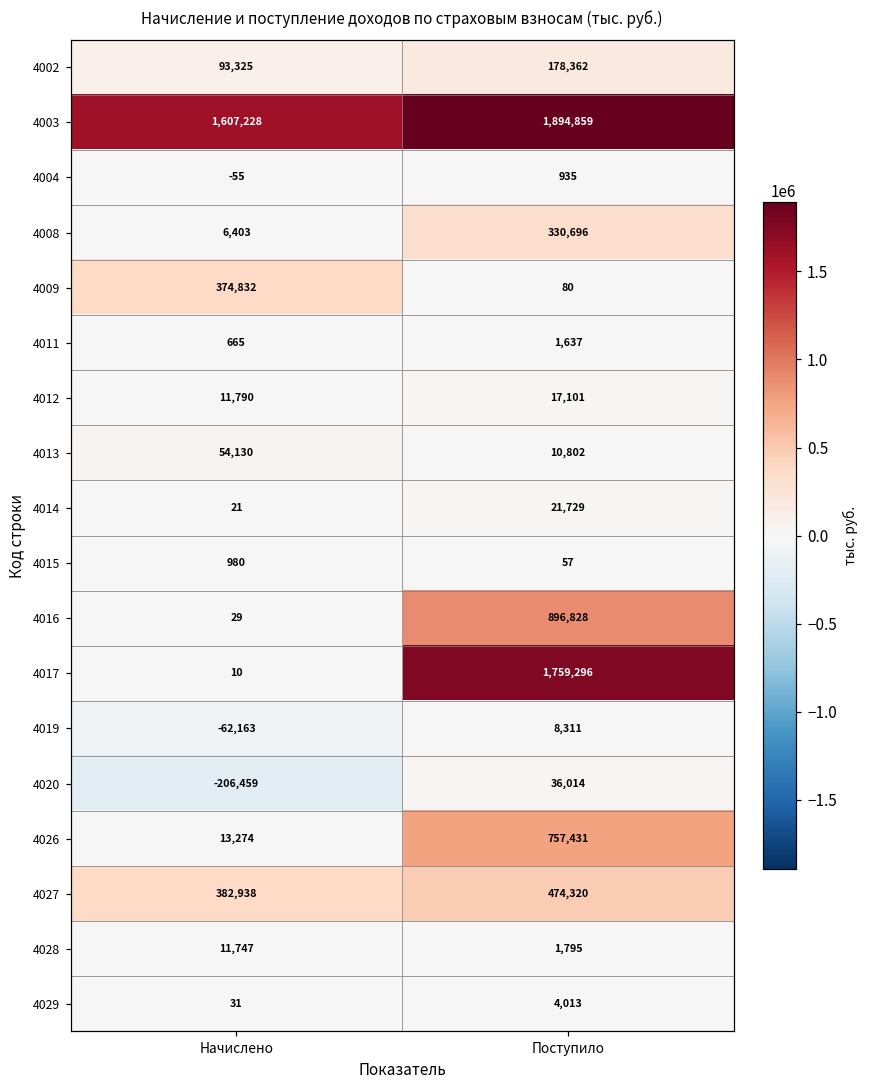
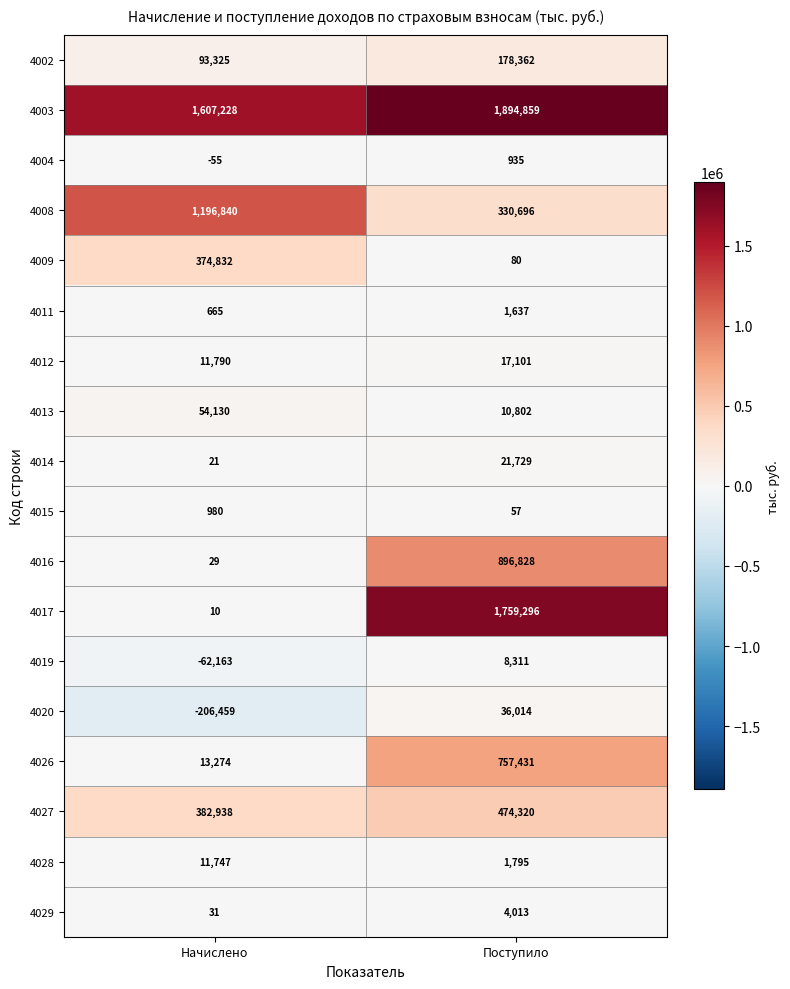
  {
    "4002": {
      "Начислено": "93,325",
      "Поступило": "178,362"
    },
    "4003": {
      "Начислено": "1,607,228",
      "Поступило": "1,894,859"
    },
    "4004": {
      "Начислено": "-55",
      "Поступило": "935"
    },
    "4008": {
-     "Начислено": "6,403",
+     "Начислено": "1,196,840",
      "Поступило": "330,696"
    },
    "4009": {
      "Начислено": "374,832",
      "Поступило": "80"
    },
    "4011": {
      "Начислено": "665",
      "Поступило": "1,637"
    },
    "4012": {
      "Начислено": "11,790",
      "Поступило": "17,101"
    },
    "4013": {
      "Начислено": "54,130",
      "Поступило": "10,802"
    },
    "4014": {
      "Начислено": "21",
      "Поступило": "21,729"
    },
    "4015": {
      "Начислено": "980",
      "Поступило": "57"
    },
    "4016": {
      "Начислено": "29",
      "Поступило": "896,828"
    },
    "4017": {
      "Начислено": "10",
      "Поступило": "1,759,296"
    },
    "4019": {
      "Начислено": "-62,163",
      "Поступило": "8,311"
    },
    "4020": {
      "Начислено": "-206,459",
      "Поступило": "36,014"
    },
    "4026": {
      "Начислено": "13,274",
      "Поступило": "757,431"
    },
    "4027": {
      "Начислено": "382,938",
      "Поступило": "474,320"
    },
    "4028": {
      "Начислено": "11,747",
      "Поступило": "1,795"
    },
    "4029": {
      "Начислено": "31",
      "Поступило": "4,013"
    }
  }
